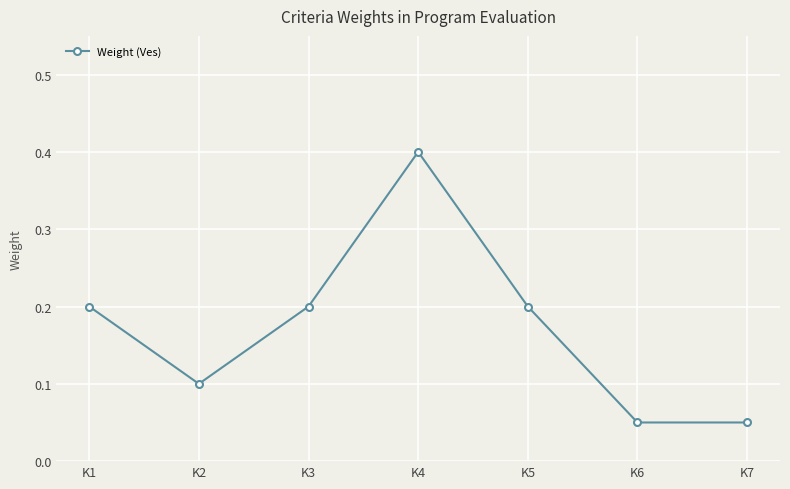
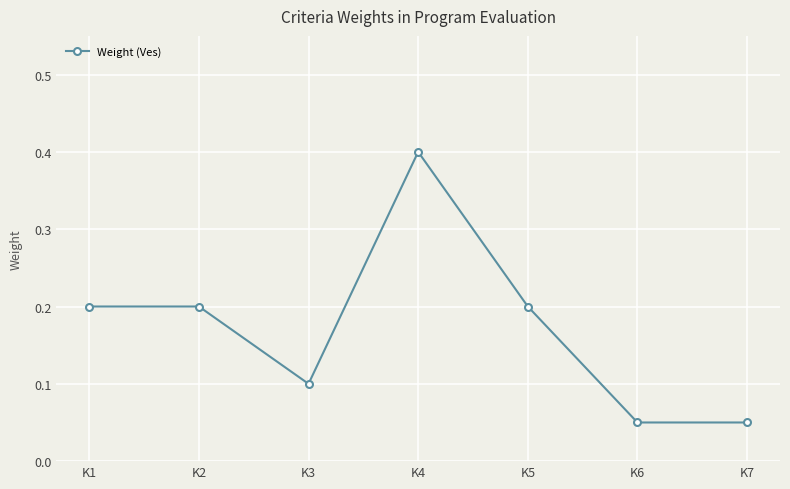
  {
    "K1": 0.2,
-   "K2": 0.1,
-   "K3": 0.2,
+   "K2": 0.2,
+   "K3": 0.1,
    "K4": 0.4,
    "K5": 0.2,
    "K6": 0.05,
    "K7": 0.05
  }
